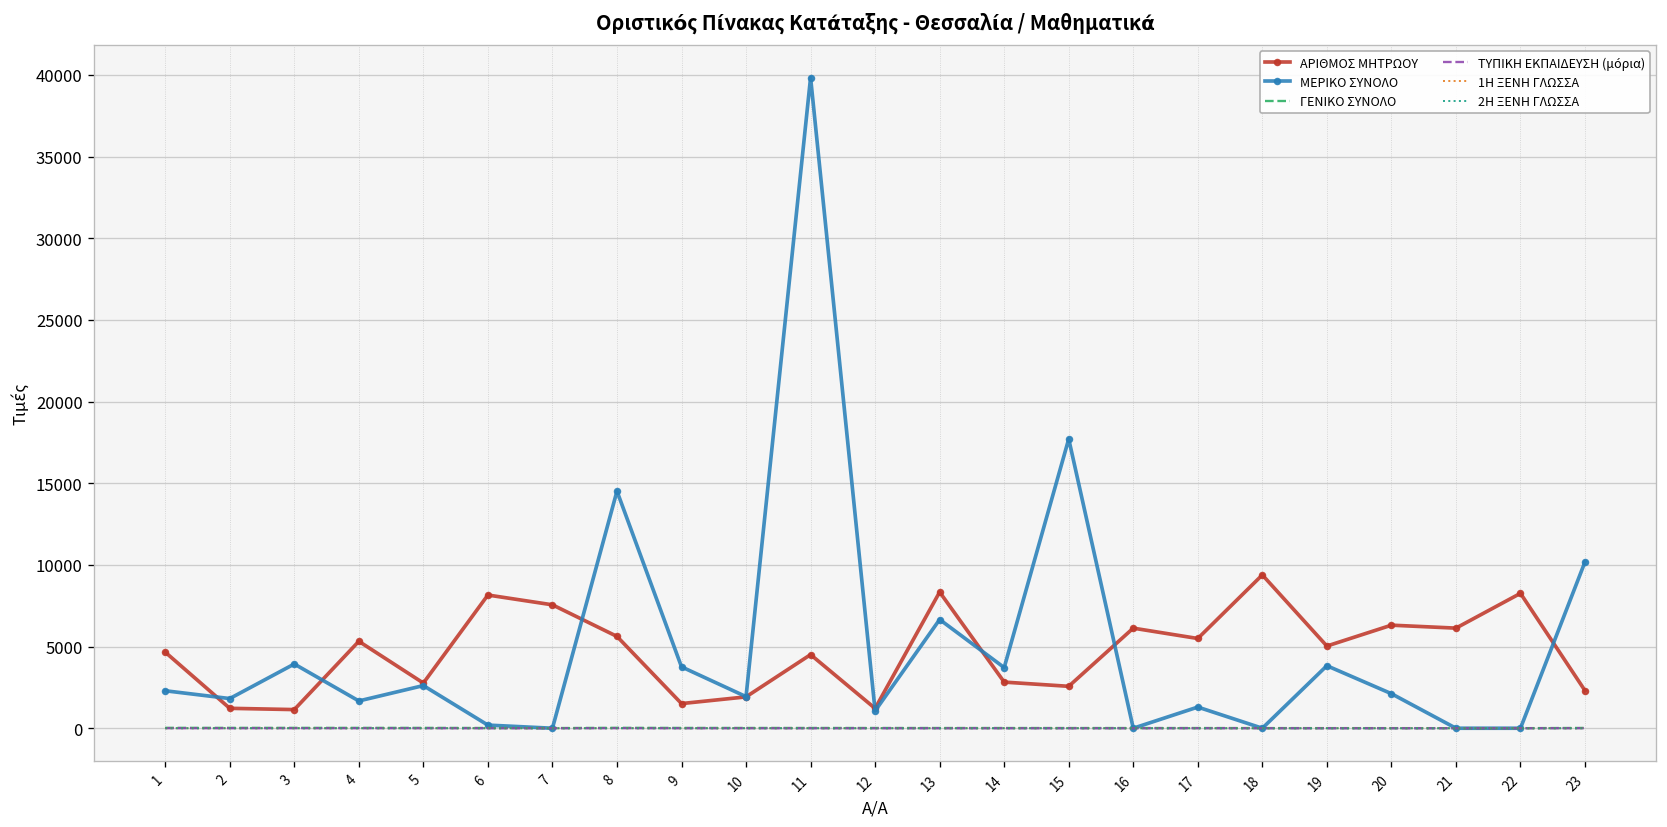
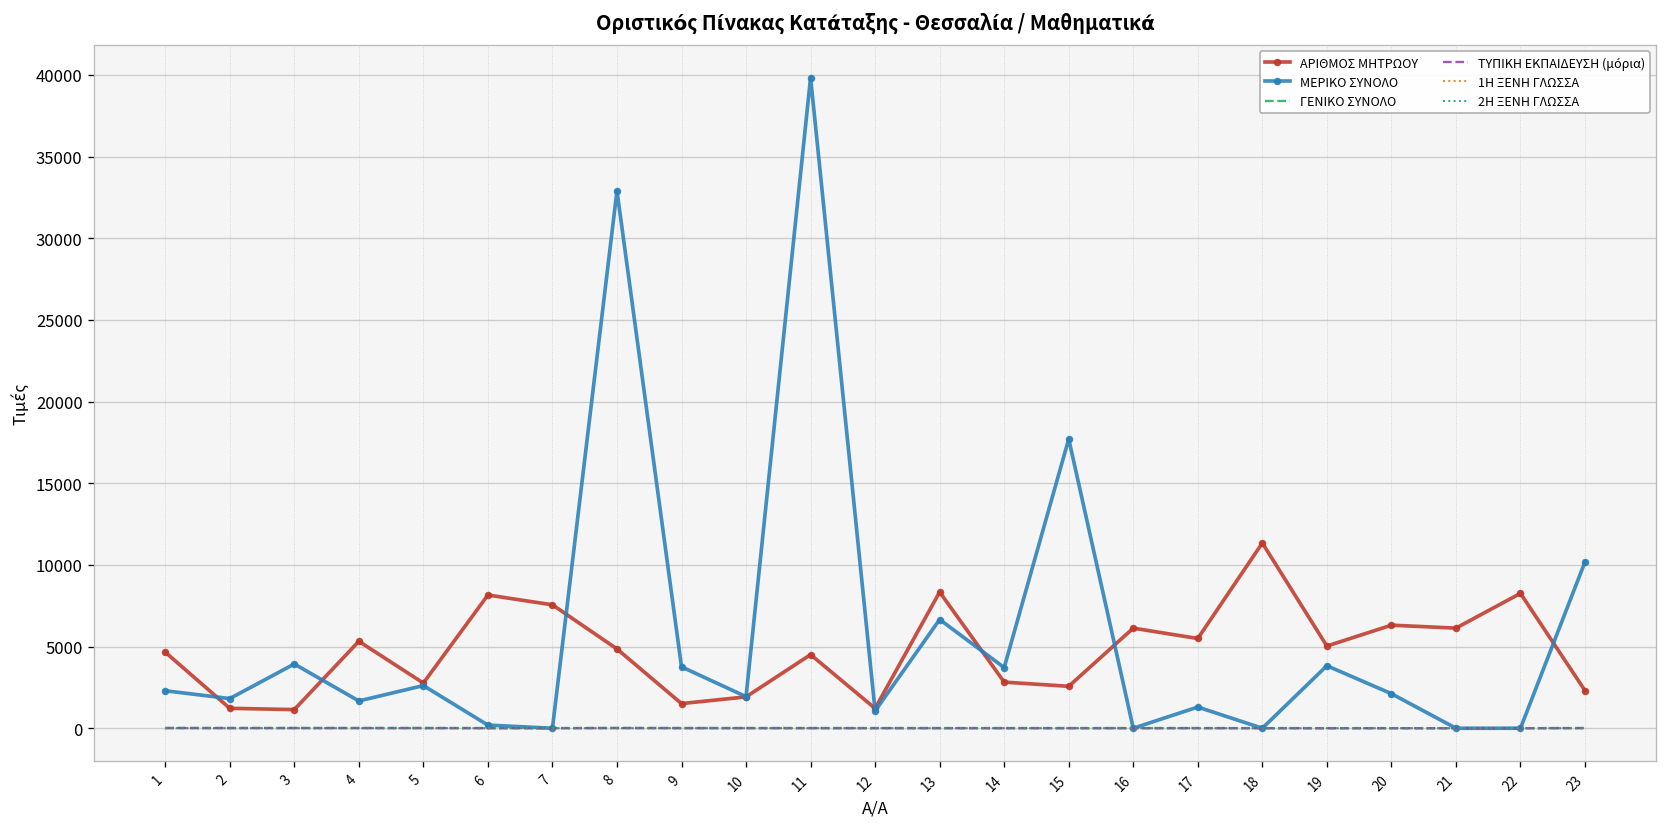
  {
    "ΑΡΙΘΜΟΣ ΜΗΤΡΩΟΥ": {
      "1": 4700,
      "2": 1200,
      "3": 1100,
      "4": 5300,
      "6": 8200,
      "7": 7600,
-     "8": 5600,
+     "8": 4900,
      "9": 1500,
      "11": 4500,
      "13": 8300,
      "14": 2800,
      "15": 2600,
      "16": 6100,
      "17": 5500,
-     "18": 9400,
+     "18": 11300,
      "19": 5000,
      "20": 6300,
      "21": 6100,
      "22": 8300,
      "23": 2300
    },
    "ΜΕΡΙΚΟ ΣΥΝΟΛΟ": {
      "1": 2300,
      "2": 1800,
      "3": 3900,
      "4": 1700,
-     "8": 14500,
+     "8": 32900,
      "9": 3800,
      "11": 39800,
      "13": 6700,
      "14": 3700,
      "15": 17700,
      "17": 1300,
      "19": 3800,
      "20": 2100,
      "23": 10200
    }
  }
